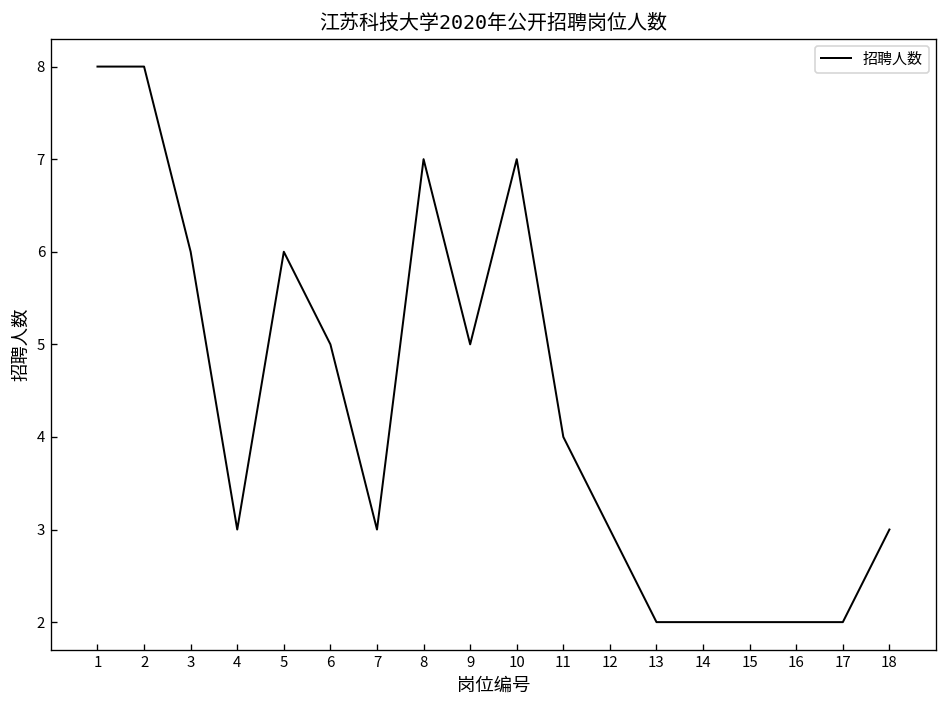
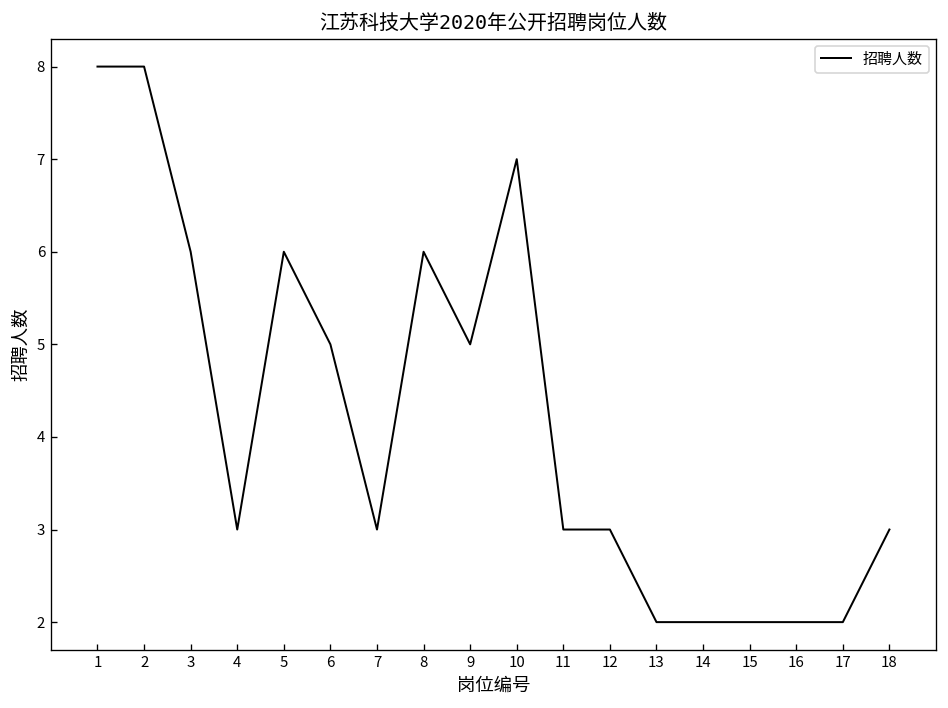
  {
    "1": 8,
    "2": 8,
    "3": 6,
    "4": 3,
    "5": 6,
    "6": 5,
    "7": 3,
-   "8": 7,
+   "8": 6,
    "9": 5,
    "10": 7,
-   "11": 4,
+   "11": 3,
    "12": 3,
    "13": 2,
    "14": 2,
    "15": 2,
    "16": 2,
    "17": 2,
    "18": 3
  }
